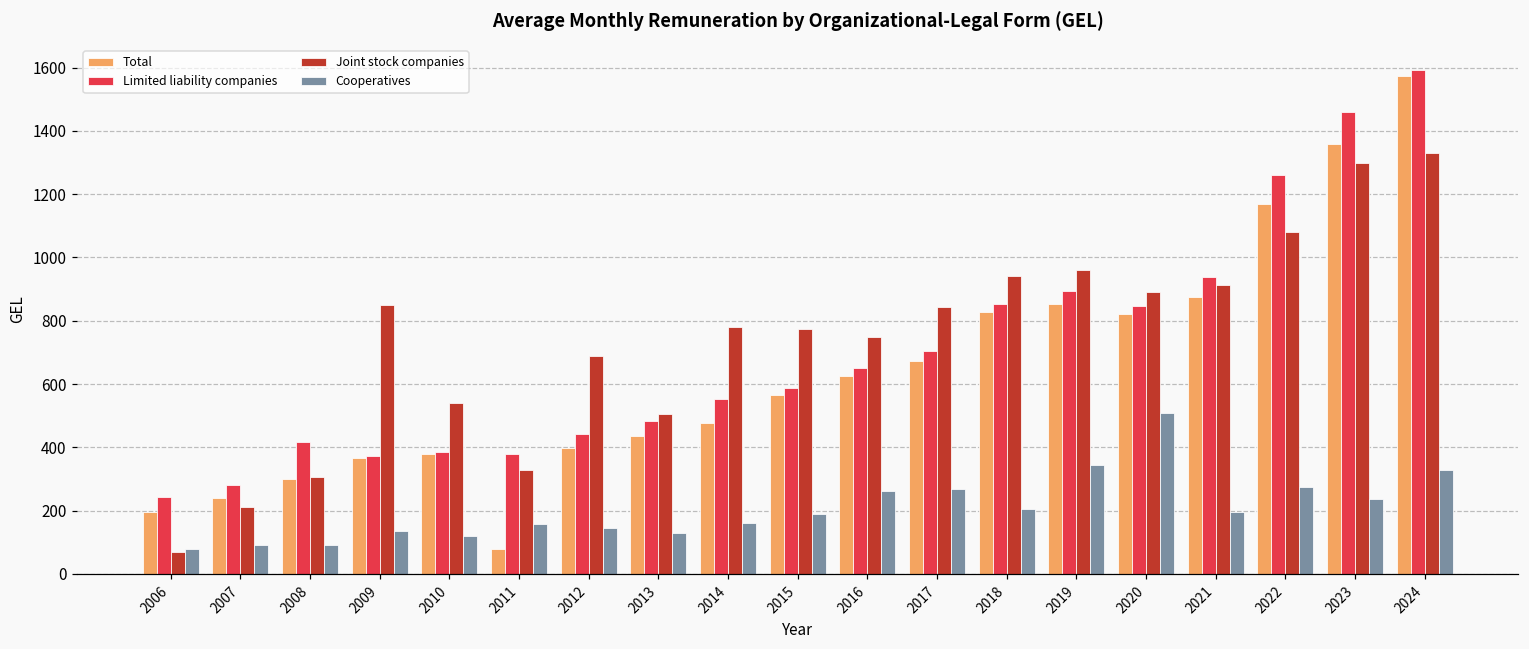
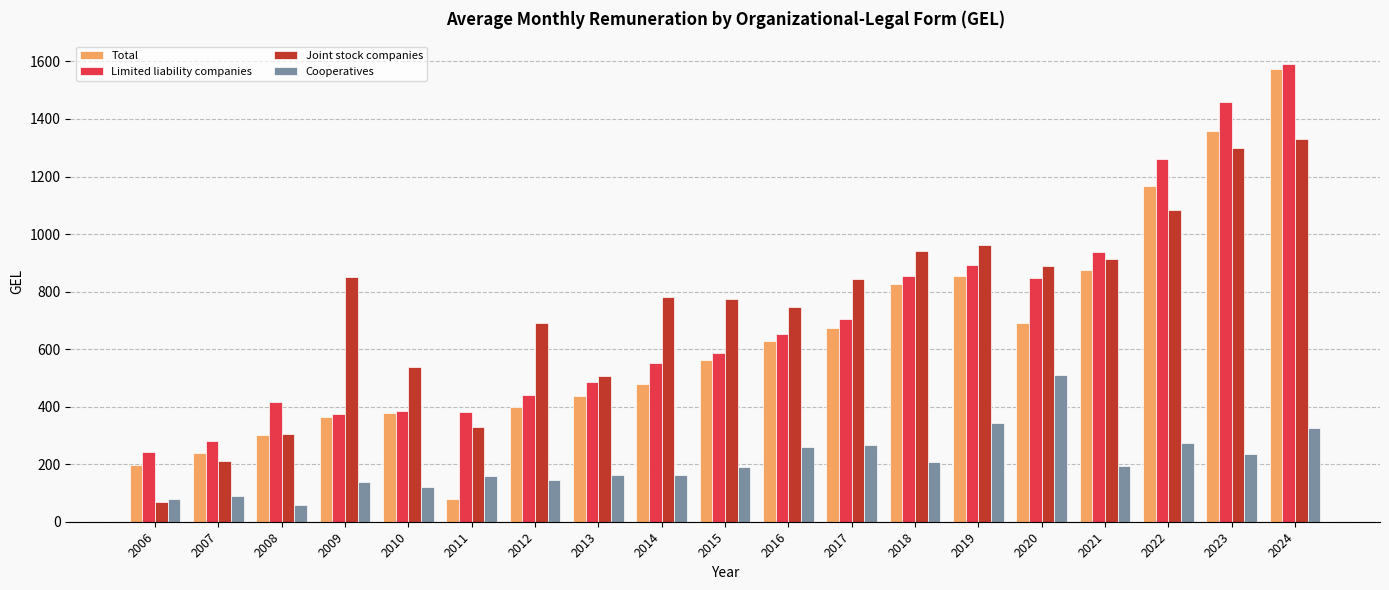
  {
    "Total": {
      "2006": 200,
      "2007": 240,
      "2008": 300,
      "2009": 360,
      "2010": 380,
      "2011": 80,
      "2012": 400,
      "2013": 440,
      "2014": 480,
      "2015": 560,
      "2016": 630,
      "2017": 670,
      "2018": 830,
      "2019": 850,
-     "2020": 820,
+     "2020": 690,
      "2021": 880,
      "2022": 1170,
      "2023": 1360,
      "2024": 1570
    },
    "Cooperatives": {
      "2006": 80,
      "2007": 90,
-     "2008": 90,
+     "2008": 60,
      "2009": 140,
      "2010": 120,
      "2011": 160,
      "2012": 140,
-     "2013": 130,
+     "2013": 160,
      "2014": 160,
      "2015": 190,
      "2016": 260,
      "2017": 270,
      "2018": 210,
      "2019": 340,
      "2020": 510,
      "2021": 200,
      "2022": 270,
      "2023": 240,
      "2024": 330
    }
  }
